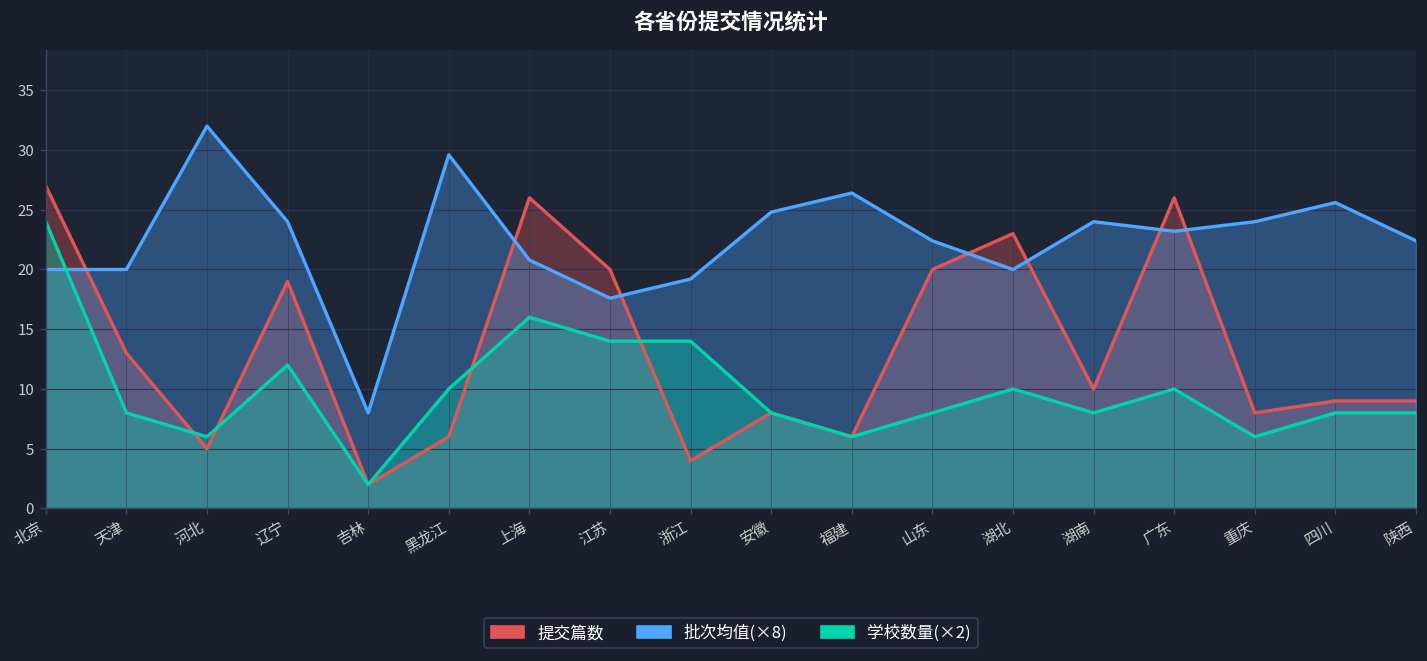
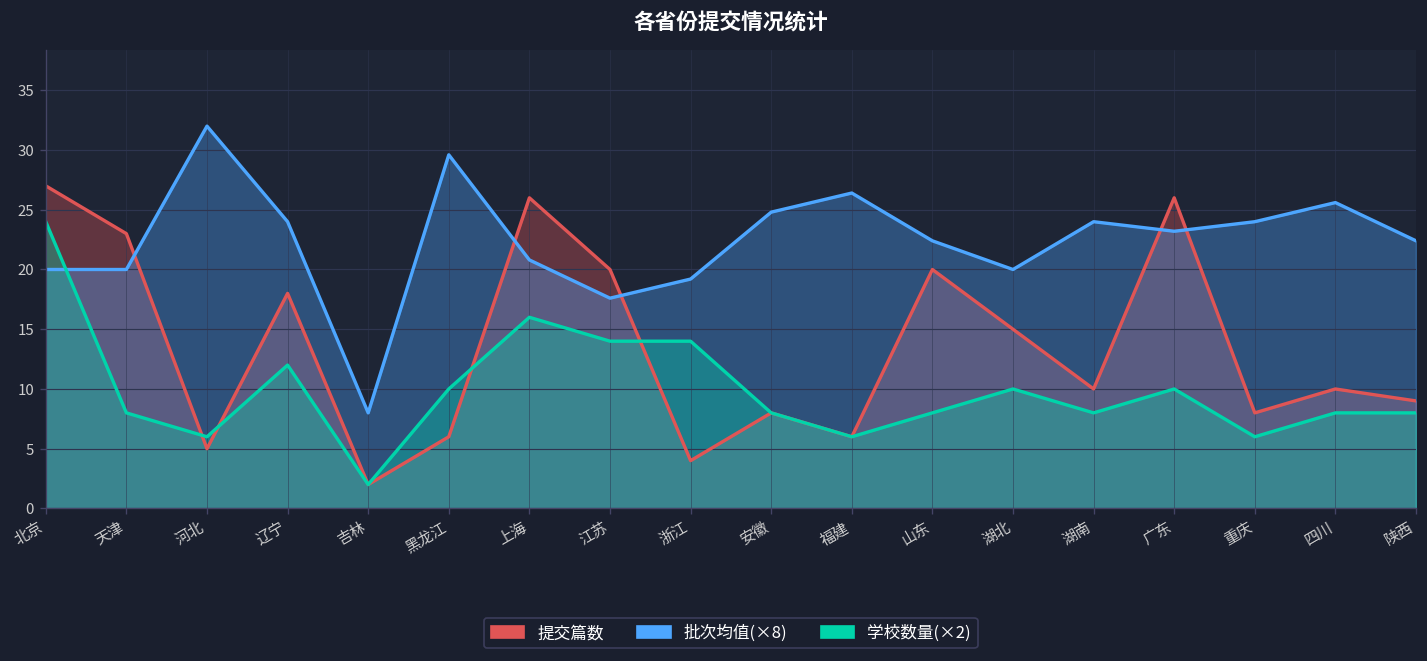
  {
    "提交篇数": {
      "北京": 27,
-     "天津": 13,
+     "天津": 23,
      "河北": 5,
-     "辽宁": 19,
+     "辽宁": 18,
      "黑龙江": 6,
      "上海": 26,
      "江苏": 20,
      "浙江": 4,
      "山东": 20,
-     "湖北": 23,
+     "湖北": 15,
      "湖南": 10,
      "广东": 26,
      "重庆": 8,
-     "四川": 9,
+     "四川": 10,
      "陕西": 9
    }
  }
